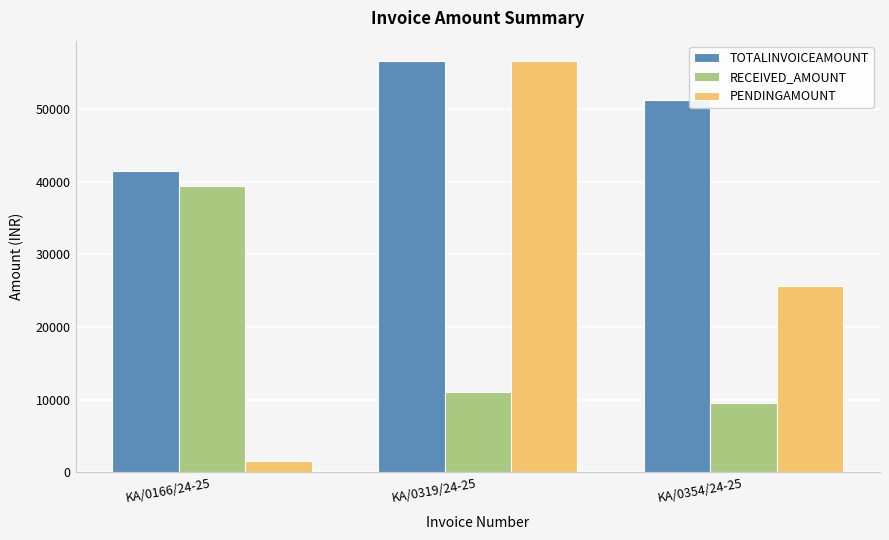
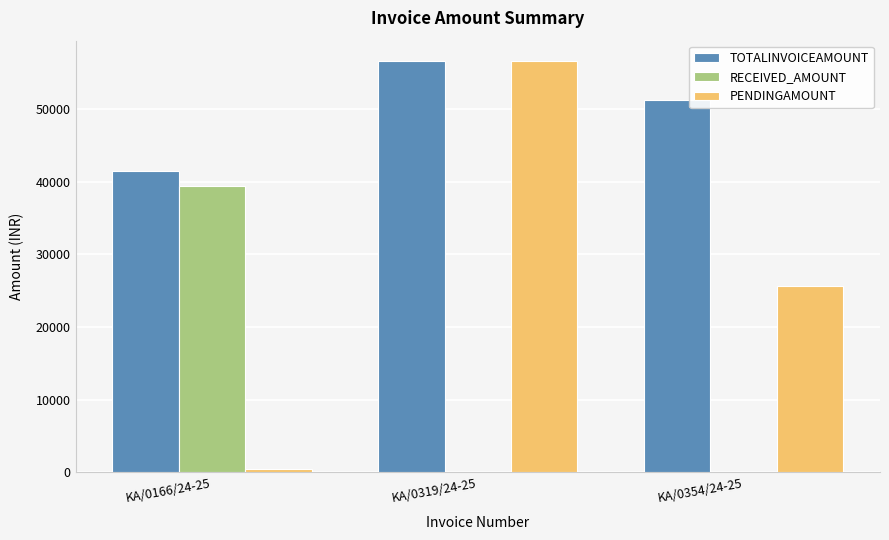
  {
    "TOTALINVOICEAMOUNT": {
      "KA/0166/24-25": 41000,
      "KA/0319/24-25": 57000,
      "KA/0354/24-25": 51000
    },
    "RECEIVED_AMOUNT": {
      "KA/0166/24-25": 39000,
-     "KA/0319/24-25": 11000,
-     "KA/0354/24-25": 10000
+     "KA/0319/24-25": 0,
+     "KA/0354/24-25": 0
    },
    "PENDINGAMOUNT": {
-     "KA/0166/24-25": 2000,
+     "KA/0166/24-25": 0,
      "KA/0319/24-25": 57000,
      "KA/0354/24-25": 26000
    }
  }
